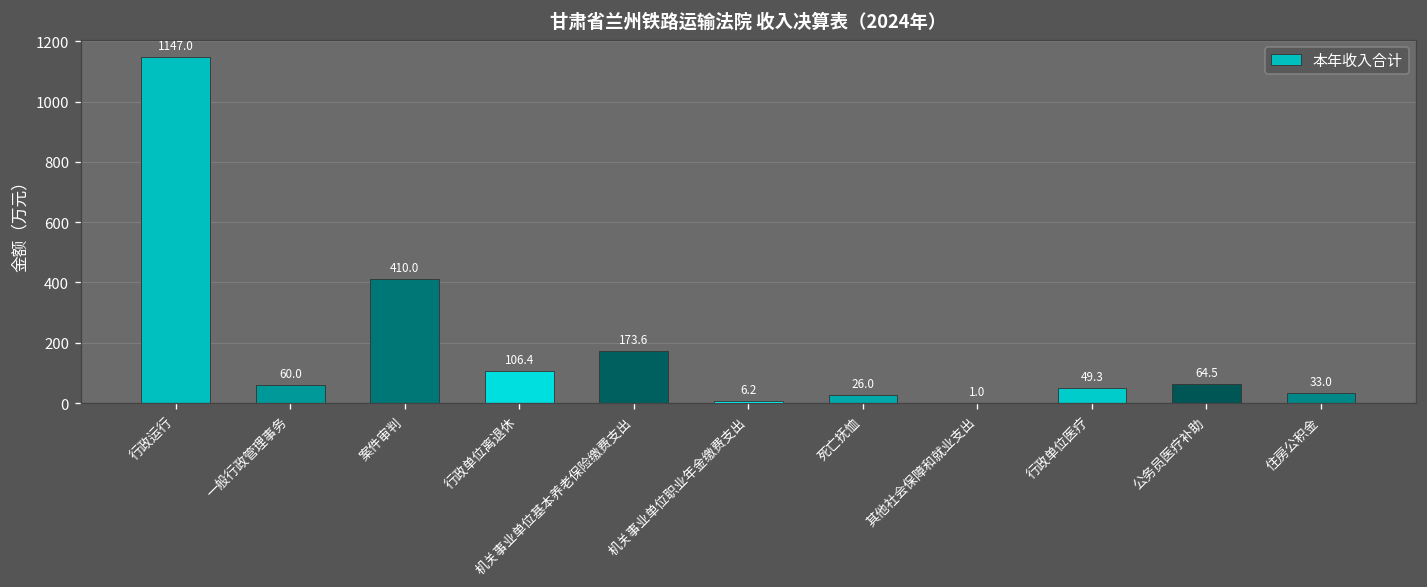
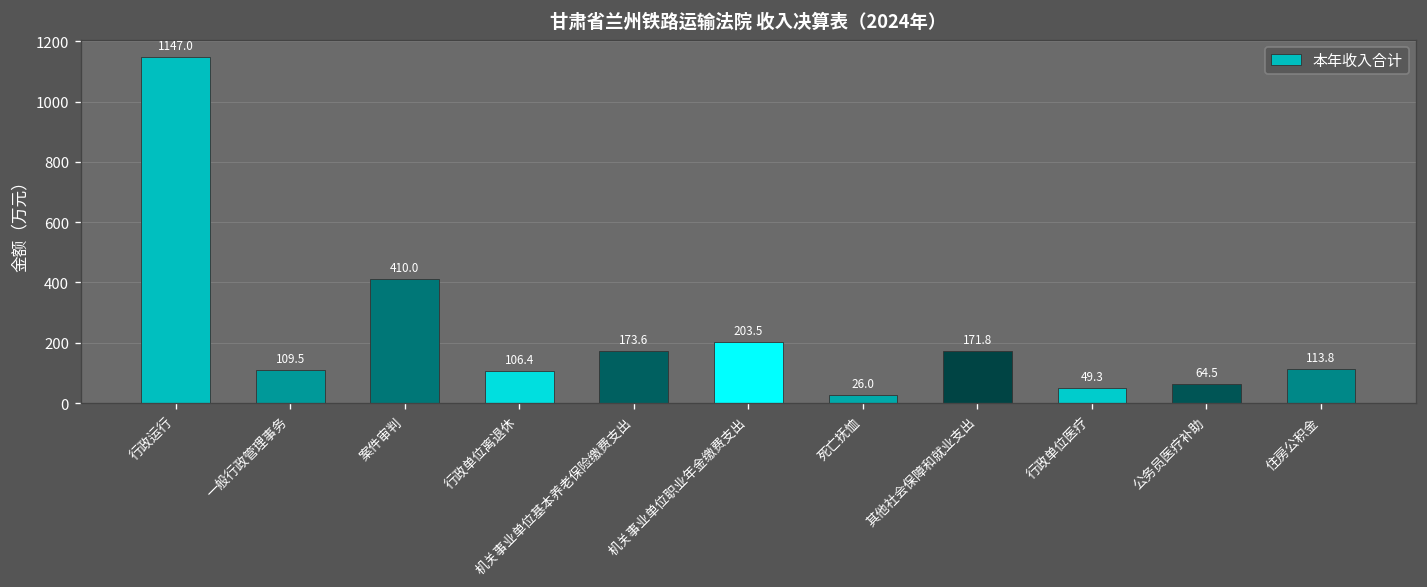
  {
    "行政运行": 1147.0,
-   "一般行政管理事务": 60.0,
+   "一般行政管理事务": 109.5,
    "案件审判": 410.0,
    "行政单位离退休": 106.4,
    "机关事业单位基本养老保险缴费支出": 173.6,
-   "机关事业单位职业年金缴费支出": 6.2,
+   "机关事业单位职业年金缴费支出": 203.5,
    "死亡抚恤": 26.0,
-   "其他社会保障和就业支出": 1.0,
+   "其他社会保障和就业支出": 171.8,
    "行政单位医疗": 49.3,
    "公务员医疗补助": 64.5,
-   "住房公积金": 33.0
+   "住房公积金": 113.8
  }
